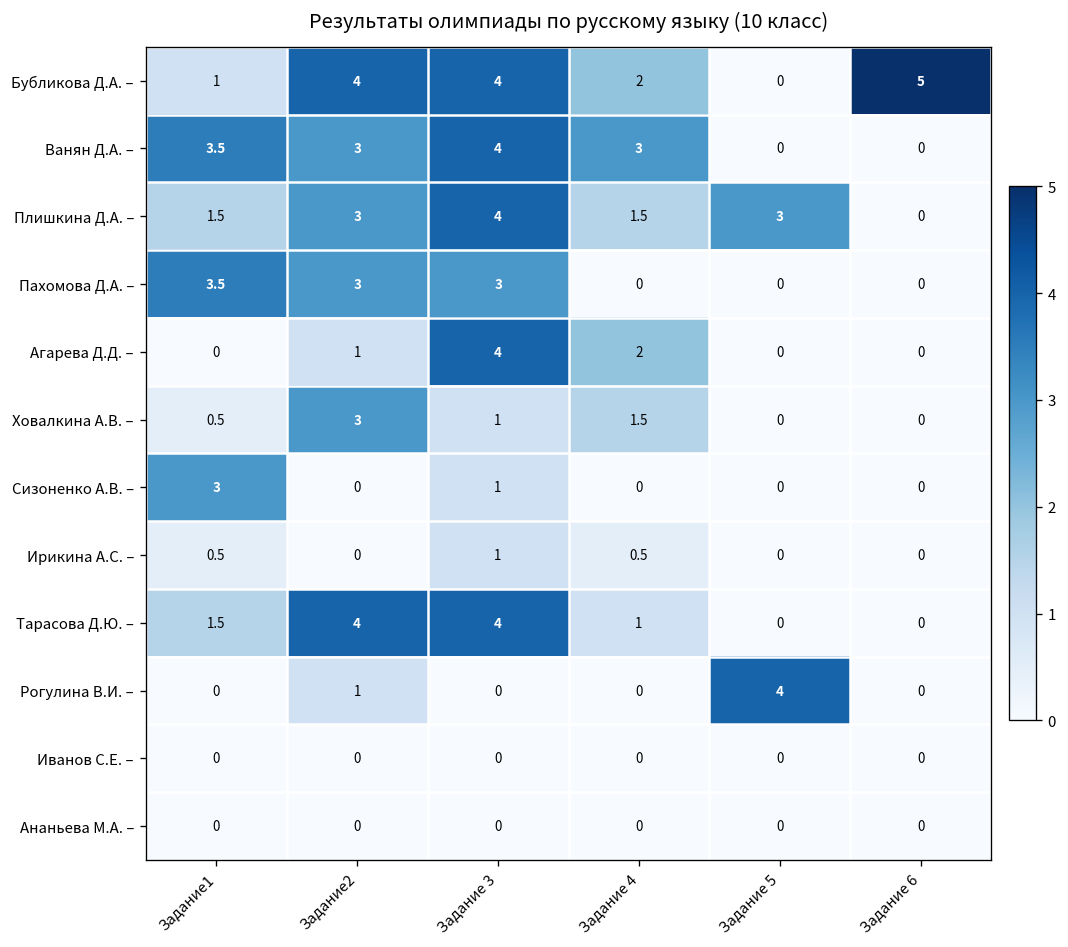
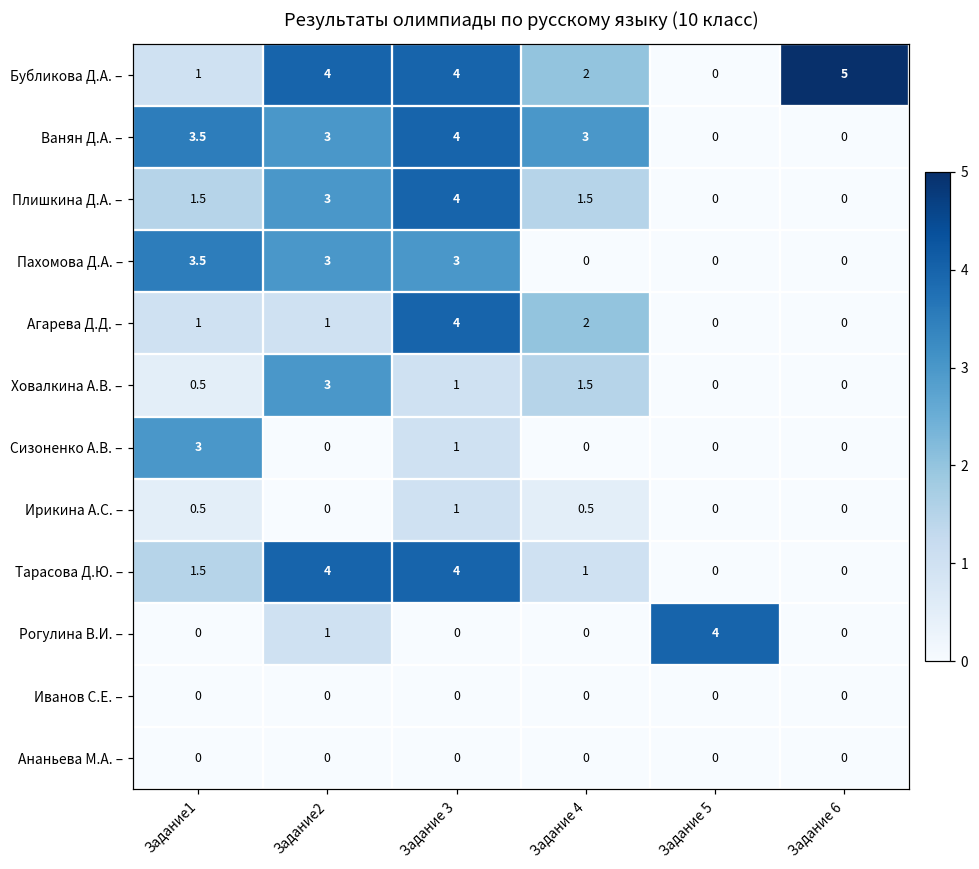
  {
    "Бубликова Д.А. –": {
      "Задание1": 1,
      "Задание2": 4,
      "Задание 3": 4,
      "Задание 4": 2,
      "Задание 5": 0,
      "Задание 6": 5
    },
    "Ванян Д.А. –": {
      "Задание1": 3.5,
      "Задание2": 3,
      "Задание 3": 4,
      "Задание 4": 3,
      "Задание 5": 0,
      "Задание 6": 0
    },
    "Плишкина Д.А. –": {
      "Задание1": 1.5,
      "Задание2": 3,
      "Задание 3": 4,
      "Задание 4": 1.5,
-     "Задание 5": 3,
+     "Задание 5": 0,
      "Задание 6": 0
    },
    "Пахомова Д.А. –": {
      "Задание1": 3.5,
      "Задание2": 3,
      "Задание 3": 3,
      "Задание 4": 0,
      "Задание 5": 0,
      "Задание 6": 0
    },
    "Агарева Д.Д. –": {
-     "Задание1": 0,
+     "Задание1": 1,
      "Задание2": 1,
      "Задание 3": 4,
      "Задание 4": 2,
      "Задание 5": 0,
      "Задание 6": 0
    },
    "Ховалкина А.В. –": {
      "Задание1": 0.5,
      "Задание2": 3,
      "Задание 3": 1,
      "Задание 4": 1.5,
      "Задание 5": 0,
      "Задание 6": 0
    },
    "Сизоненко А.В. –": {
      "Задание1": 3,
      "Задание2": 0,
      "Задание 3": 1,
      "Задание 4": 0,
      "Задание 5": 0,
      "Задание 6": 0
    },
    "Ирикина А.С. –": {
      "Задание1": 0.5,
      "Задание2": 0,
      "Задание 3": 1,
      "Задание 4": 0.5,
      "Задание 5": 0,
      "Задание 6": 0
    },
    "Тарасова Д.Ю. –": {
      "Задание1": 1.5,
      "Задание2": 4,
      "Задание 3": 4,
      "Задание 4": 1,
      "Задание 5": 0,
      "Задание 6": 0
    },
    "Рогулина В.И. –": {
      "Задание1": 0,
      "Задание2": 1,
      "Задание 3": 0,
      "Задание 4": 0,
      "Задание 5": 4,
      "Задание 6": 0
    },
    "Иванов С.Е. –": {
      "Задание1": 0,
      "Задание2": 0,
      "Задание 3": 0,
      "Задание 4": 0,
      "Задание 5": 0,
      "Задание 6": 0
    },
    "Ананьева М.А. –": {
      "Задание1": 0,
      "Задание2": 0,
      "Задание 3": 0,
      "Задание 4": 0,
      "Задание 5": 0,
      "Задание 6": 0
    }
  }
